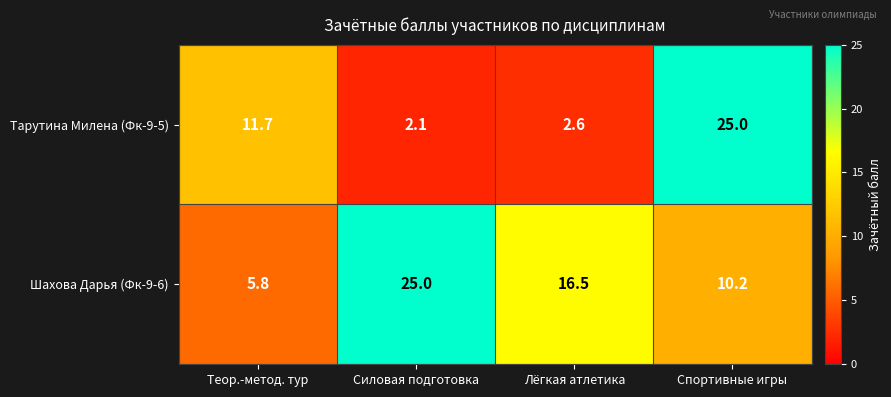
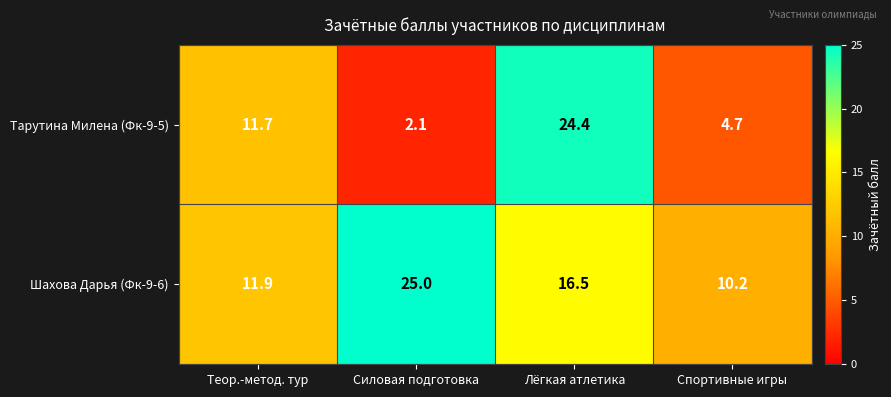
  {
    "Тарутина Милена (Фк-9-5)": {
      "Теор.-метод. тур": 11.7,
      "Силовая подготовка": 2.1,
-     "Лёгкая атлетика": 2.6,
-     "Спортивные игры": 25.0
+     "Лёгкая атлетика": 24.4,
+     "Спортивные игры": 4.7
    },
    "Шахова Дарья (Фк-9-6)": {
-     "Теор.-метод. тур": 5.8,
+     "Теор.-метод. тур": 11.9,
      "Силовая подготовка": 25.0,
      "Лёгкая атлетика": 16.5,
      "Спортивные игры": 10.2
    }
  }
